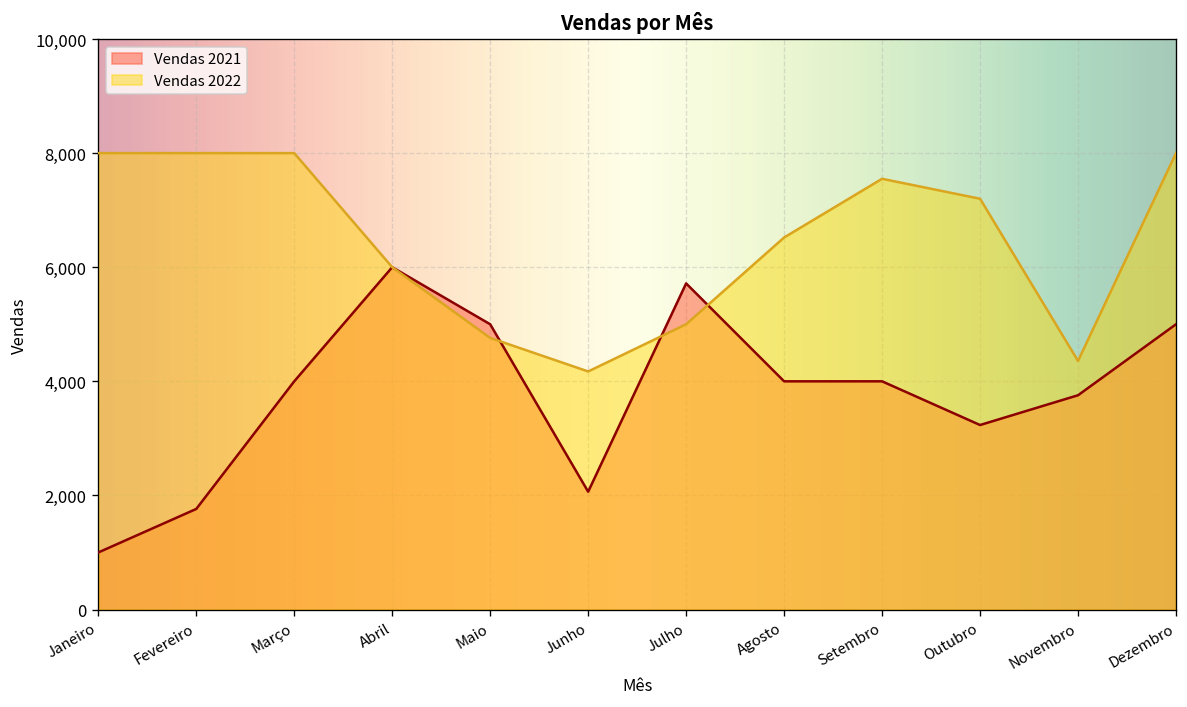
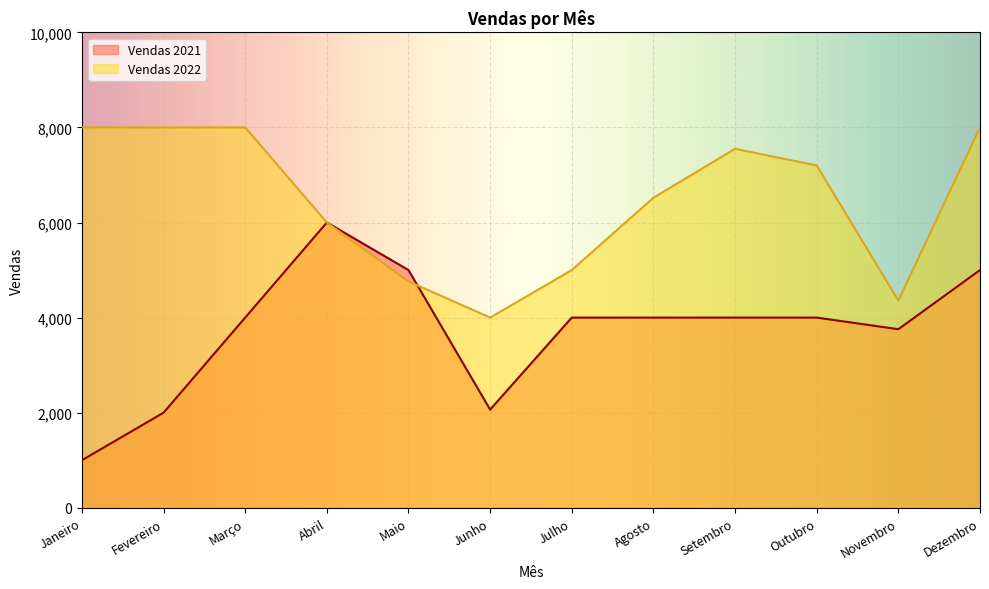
  {
    "Vendas 2021": {
      "Janeiro": "1,000",
-     "Fevereiro": "1,800",
+     "Fevereiro": "2,000",
      "Março": "4,000",
      "Maio": "5,000",
      "Junho": "2,100",
-     "Julho": "5,700",
+     "Julho": "4,000",
      "Agosto": "4,000",
      "Setembro": "4,000",
-     "Outubro": "3,200",
+     "Outubro": "4,000",
      "Novembro": "3,800",
      "Dezembro": "5,000"
    },
    "Vendas 2022": {
      "Janeiro": "8,000",
      "Fevereiro": "8,000",
      "Março": "8,000",
      "Maio": "4,800",
-     "Junho": "4,200",
+     "Junho": "4,000",
      "Julho": "5,000",
      "Agosto": "6,500",
      "Setembro": "7,600",
      "Outubro": "7,200",
      "Novembro": "4,400",
      "Dezembro": "8,000"
    }
  }
